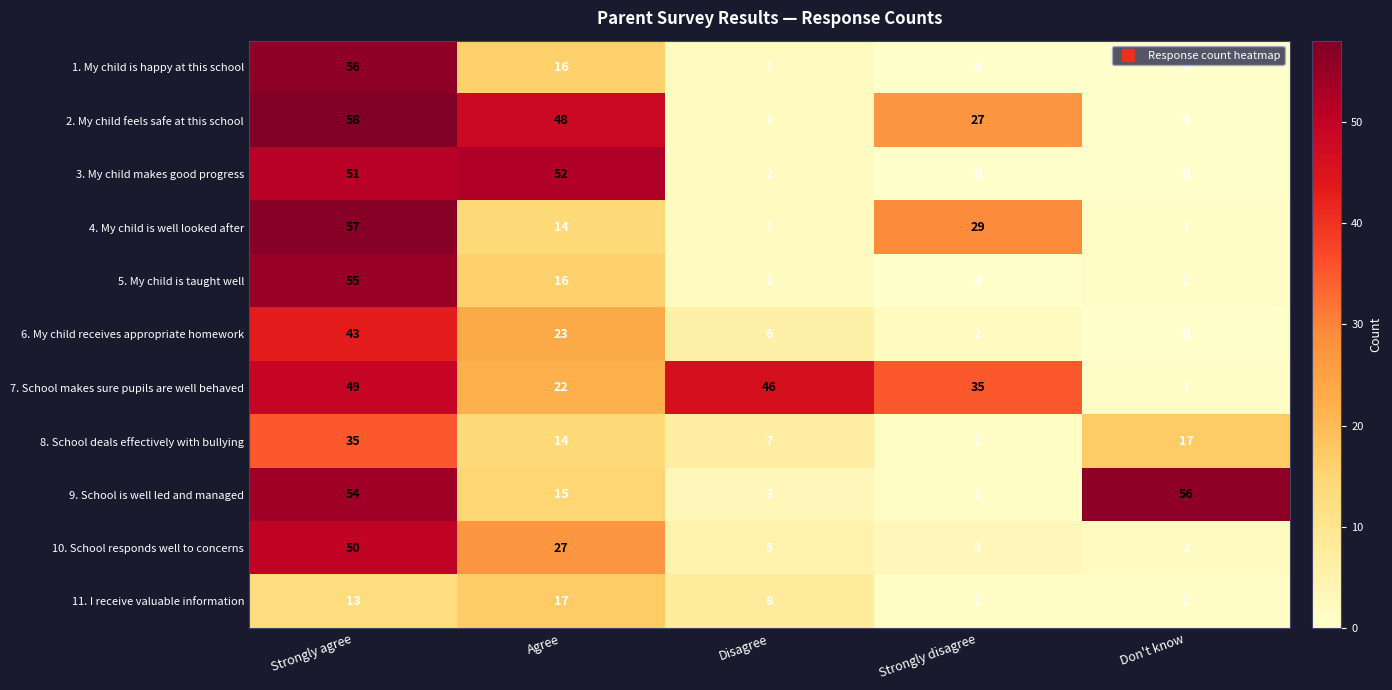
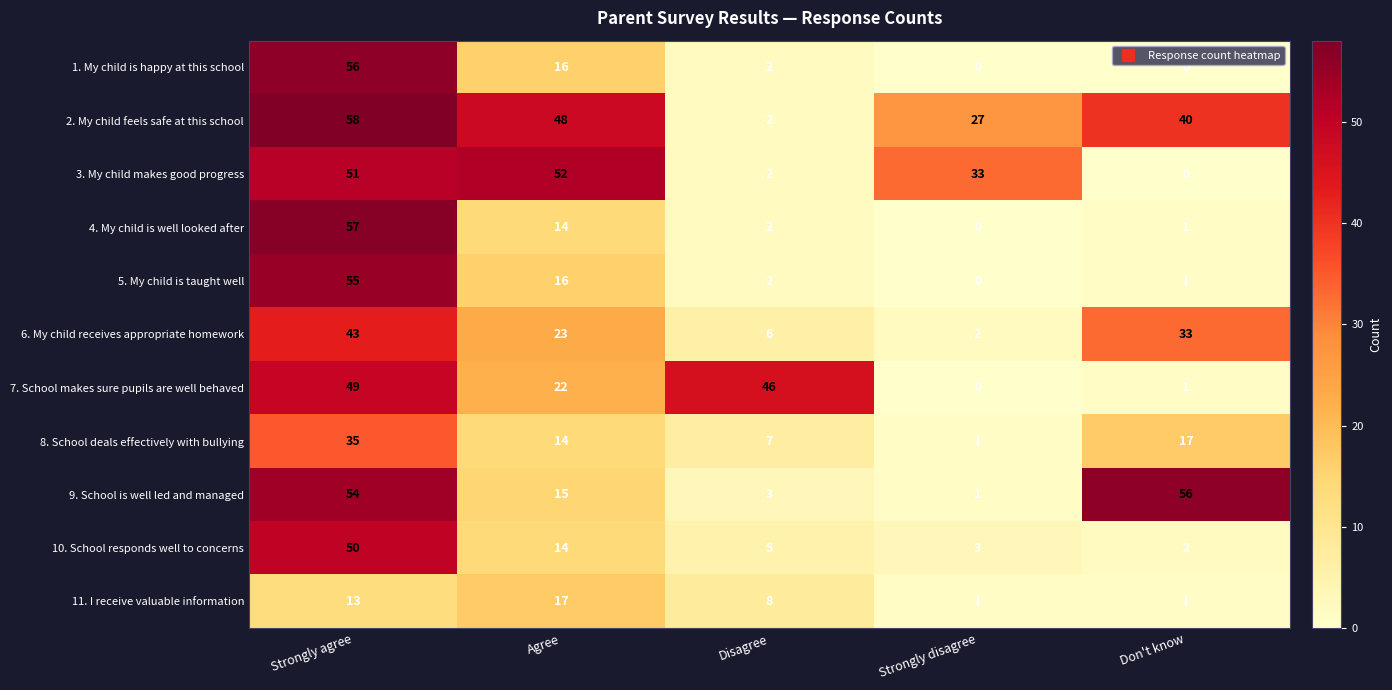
  {
    "1. My child is happy at this school": {
      "Strongly agree": 56,
      "Agree": 16,
      "Disagree": 2,
      "Strongly disagree": 0
    },
    "2. My child feels safe at this school": {
      "Strongly agree": 58,
      "Agree": 48,
      "Disagree": 2,
      "Strongly disagree": 27,
-     "Don't know": 0
+     "Don't know": 40
    },
    "3. My child makes good progress": {
      "Strongly agree": 51,
      "Agree": 52,
      "Disagree": 2,
-     "Strongly disagree": 0,
+     "Strongly disagree": 33,
      "Don't know": 0
    },
    "4. My child is well looked after": {
      "Strongly agree": 57,
      "Agree": 14,
      "Disagree": 2,
-     "Strongly disagree": 29,
+     "Strongly disagree": 0,
      "Don't know": 1
    },
    "5. My child is taught well": {
      "Strongly agree": 55,
      "Agree": 16,
      "Disagree": 2,
      "Strongly disagree": 0,
      "Don't know": 1
    },
    "6. My child receives appropriate homework": {
      "Strongly agree": 43,
      "Agree": 23,
      "Disagree": 6,
      "Strongly disagree": 2,
-     "Don't know": 0
+     "Don't know": 33
    },
    "7. School makes sure pupils are well behaved": {
      "Strongly agree": 49,
      "Agree": 22,
      "Disagree": 46,
-     "Strongly disagree": 35,
+     "Strongly disagree": 0,
      "Don't know": 1
    },
    "8. School deals effectively with bullying": {
      "Strongly agree": 35,
      "Agree": 14,
      "Disagree": 7,
      "Strongly disagree": 1,
      "Don't know": 17
    },
    "9. School is well led and managed": {
      "Strongly agree": 54,
      "Agree": 15,
      "Disagree": 3,
      "Strongly disagree": 1,
      "Don't know": 56
    },
    "10. School responds well to concerns": {
      "Strongly agree": 50,
-     "Agree": 27,
+     "Agree": 14,
      "Disagree": 5,
      "Strongly disagree": 3,
      "Don't know": 2
    },
    "11. I receive valuable information": {
      "Strongly agree": 13,
      "Agree": 17,
      "Disagree": 8,
      "Strongly disagree": 1,
      "Don't know": 1
    }
  }
